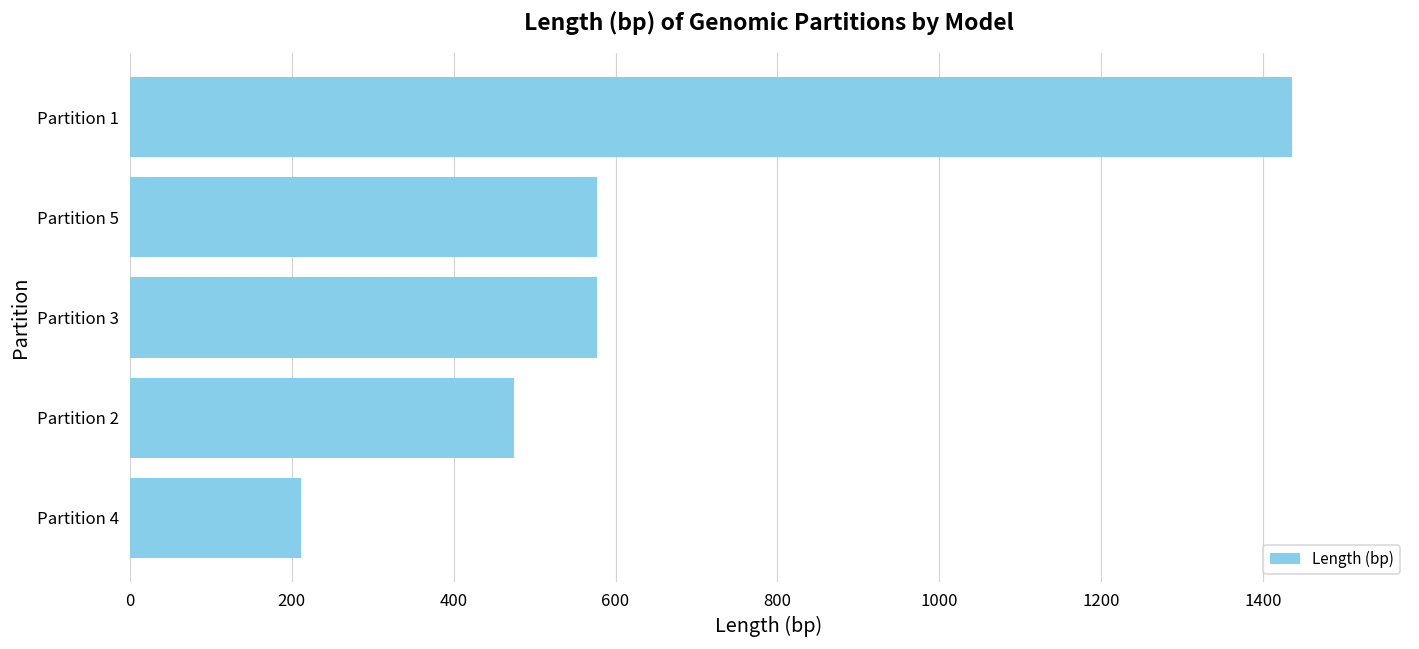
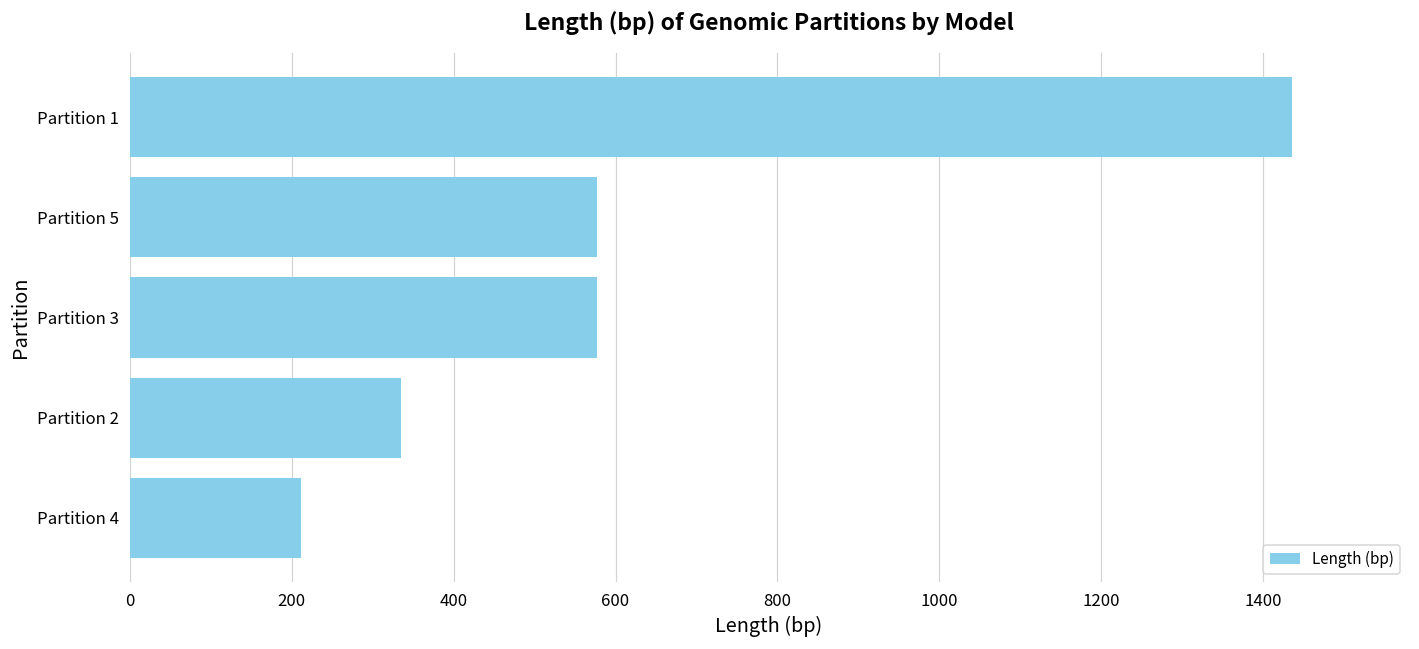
  {
    "Partition 1": 1440,
    "Partition 5": 580,
    "Partition 3": 580,
-   "Partition 2": 480,
+   "Partition 2": 340,
    "Partition 4": 210
  }
